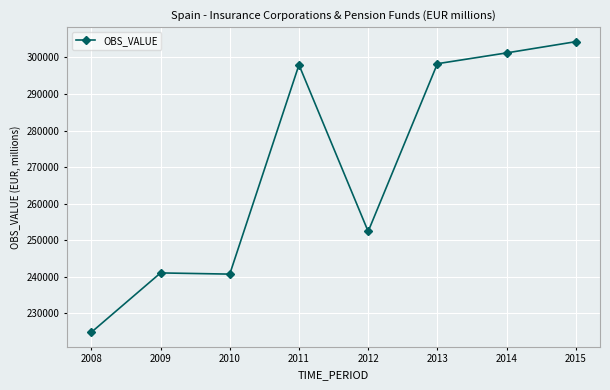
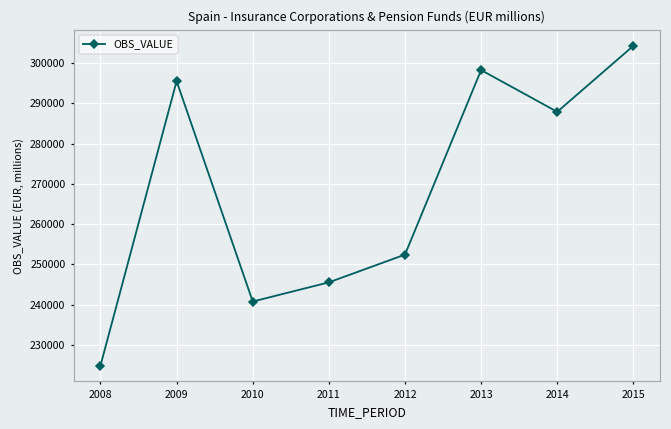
  {
    "2008": 225000,
-   "2009": 241000,
+   "2009": 296000,
    "2010": 241000,
-   "2011": 298000,
+   "2011": 246000,
    "2012": 252000,
    "2013": 298000,
-   "2014": 301000,
+   "2014": 288000,
    "2015": 304000
  }
